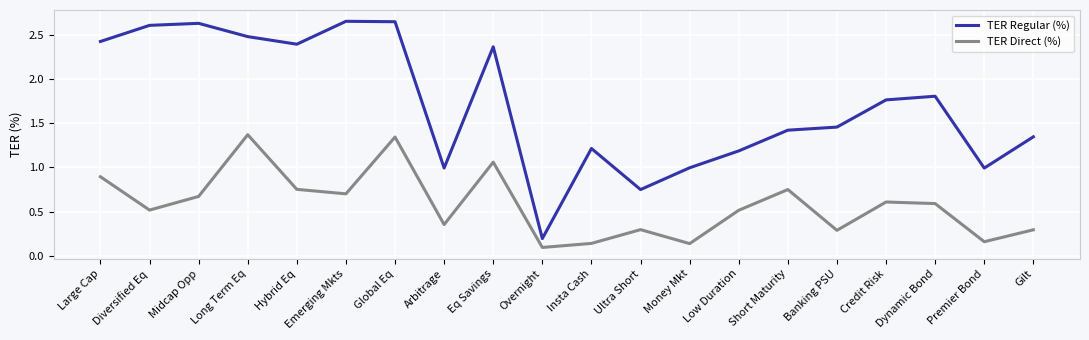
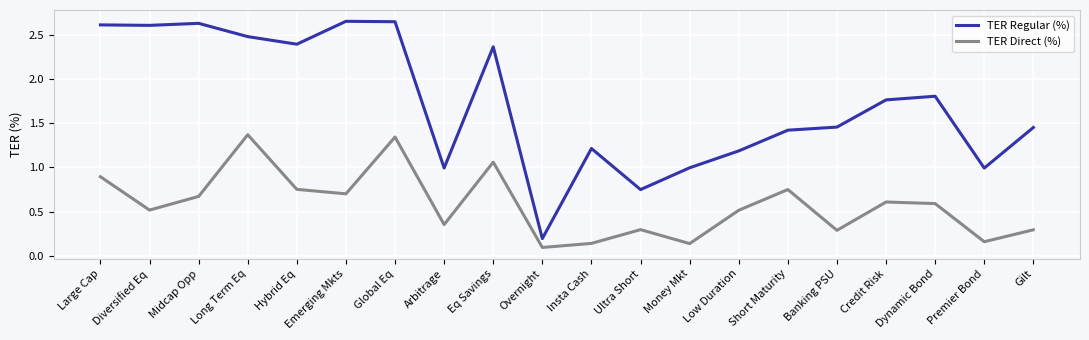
  {
    "TER Regular (%)": {
-     "Large Cap": 2.4,
+     "Large Cap": 2.6,
      "Diversified Eq": 2.6,
      "Midcap Opp": 2.6,
      "Long Term Eq": 2.5,
      "Hybrid Eq": 2.4,
      "Emerging Mkts": 2.6,
      "Global Eq": 2.6,
      "Arbitrage": 1.0,
      "Eq Savings": 2.4,
      "Overnight": 0.2,
      "Insta Cash": 1.2,
      "Ultra Short": 0.8,
      "Money Mkt": 1.0,
      "Low Duration": 1.2,
      "Short Maturity": 1.4,
      "Banking PSU": 1.5,
      "Credit Risk": 1.8,
      "Dynamic Bond": 1.8,
      "Premier Bond": 1.0,
-     "Gilt": 1.3
+     "Gilt": 1.5
    },
    "TER Direct (%)": {
      "Large Cap": 0.9,
      "Diversified Eq": 0.5,
      "Midcap Opp": 0.7,
      "Long Term Eq": 1.4,
      "Hybrid Eq": 0.8,
      "Emerging Mkts": 0.7,
      "Global Eq": 1.3,
      "Arbitrage": 0.4,
      "Eq Savings": 1.1,
      "Overnight": 0.1,
      "Insta Cash": 0.1,
      "Ultra Short": 0.3,
      "Money Mkt": 0.1,
      "Low Duration": 0.5,
      "Short Maturity": 0.8,
      "Banking PSU": 0.3,
      "Credit Risk": 0.6,
      "Dynamic Bond": 0.6,
      "Premier Bond": 0.2,
      "Gilt": 0.3
    }
  }
